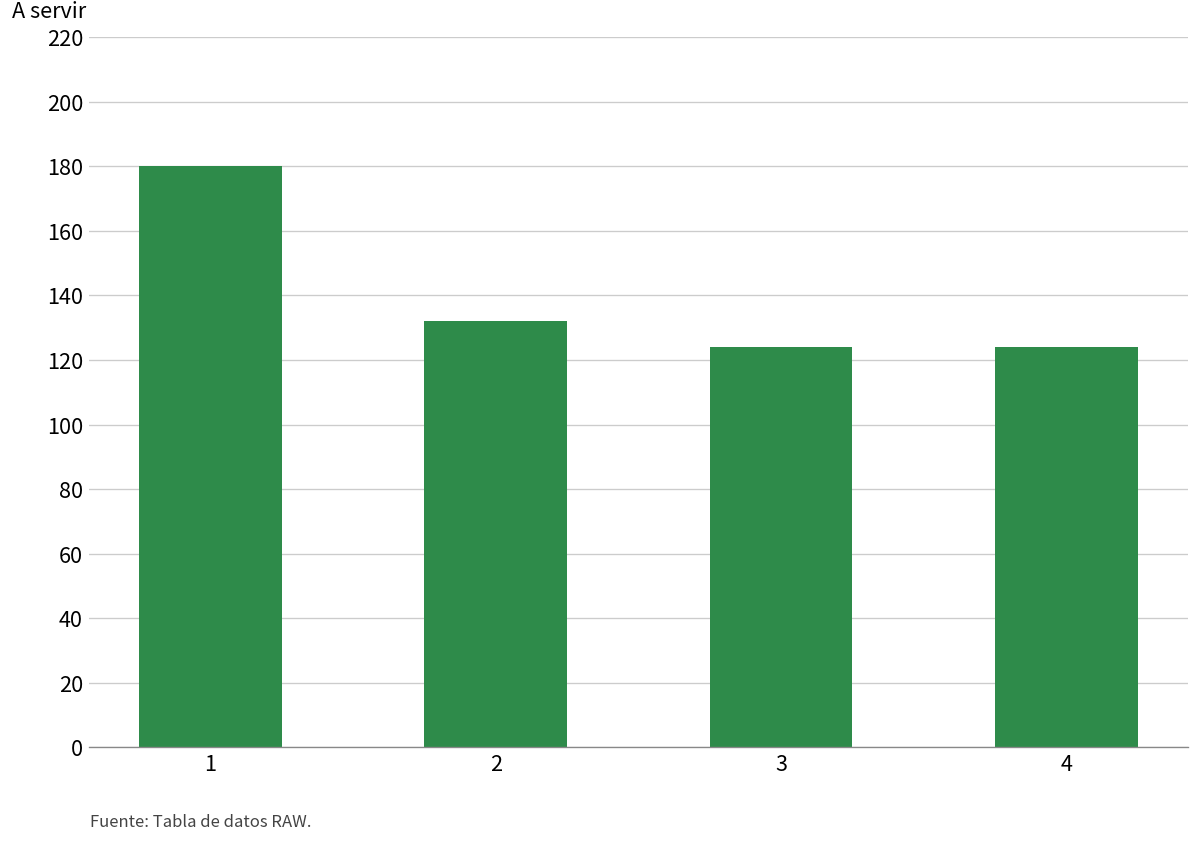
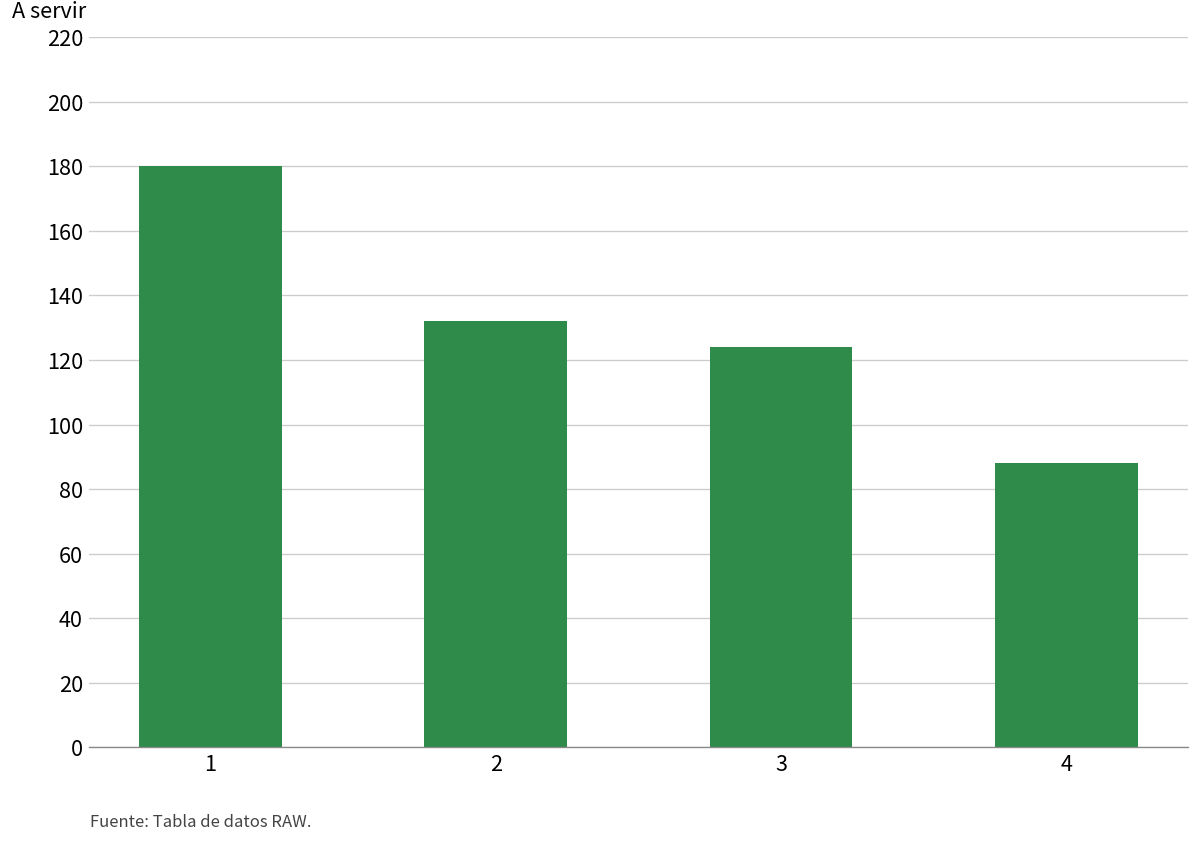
  {
    "1": 180,
    "2": 132,
    "3": 124,
-   "4": 124
+   "4": 88
  }
